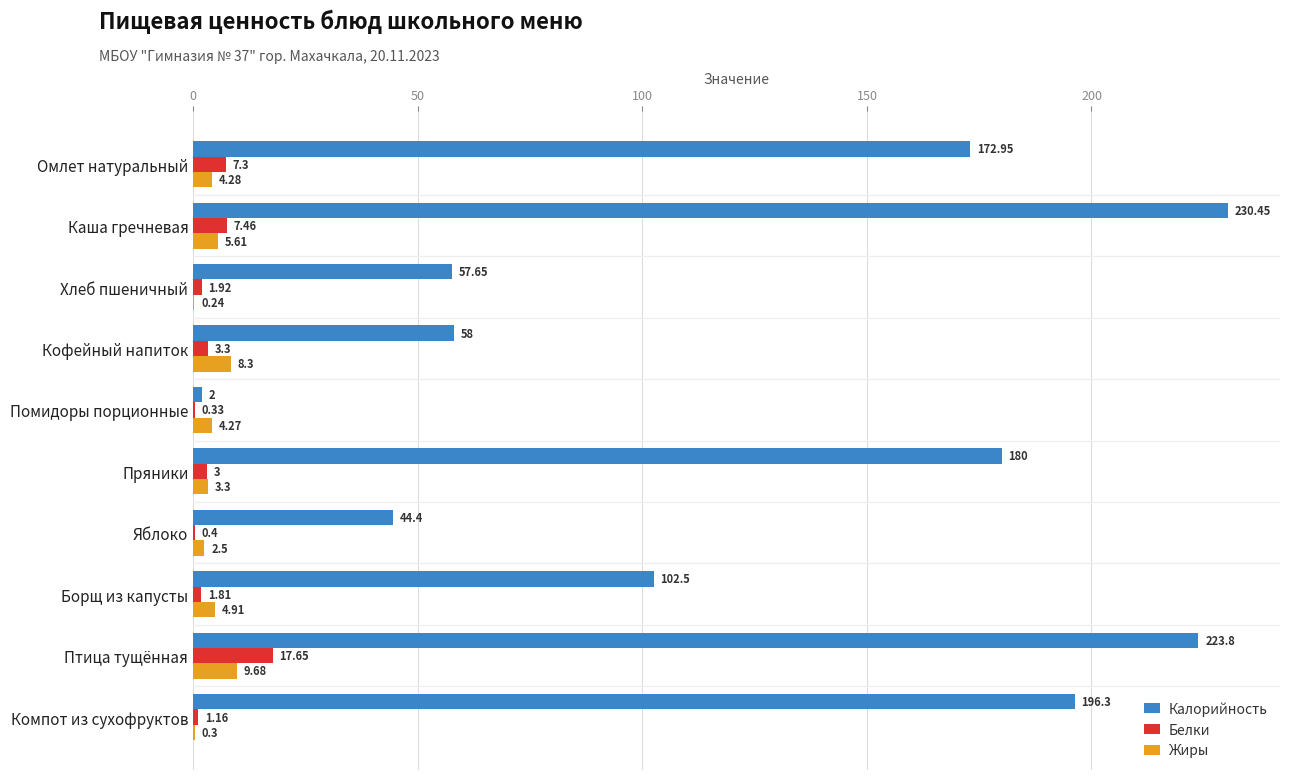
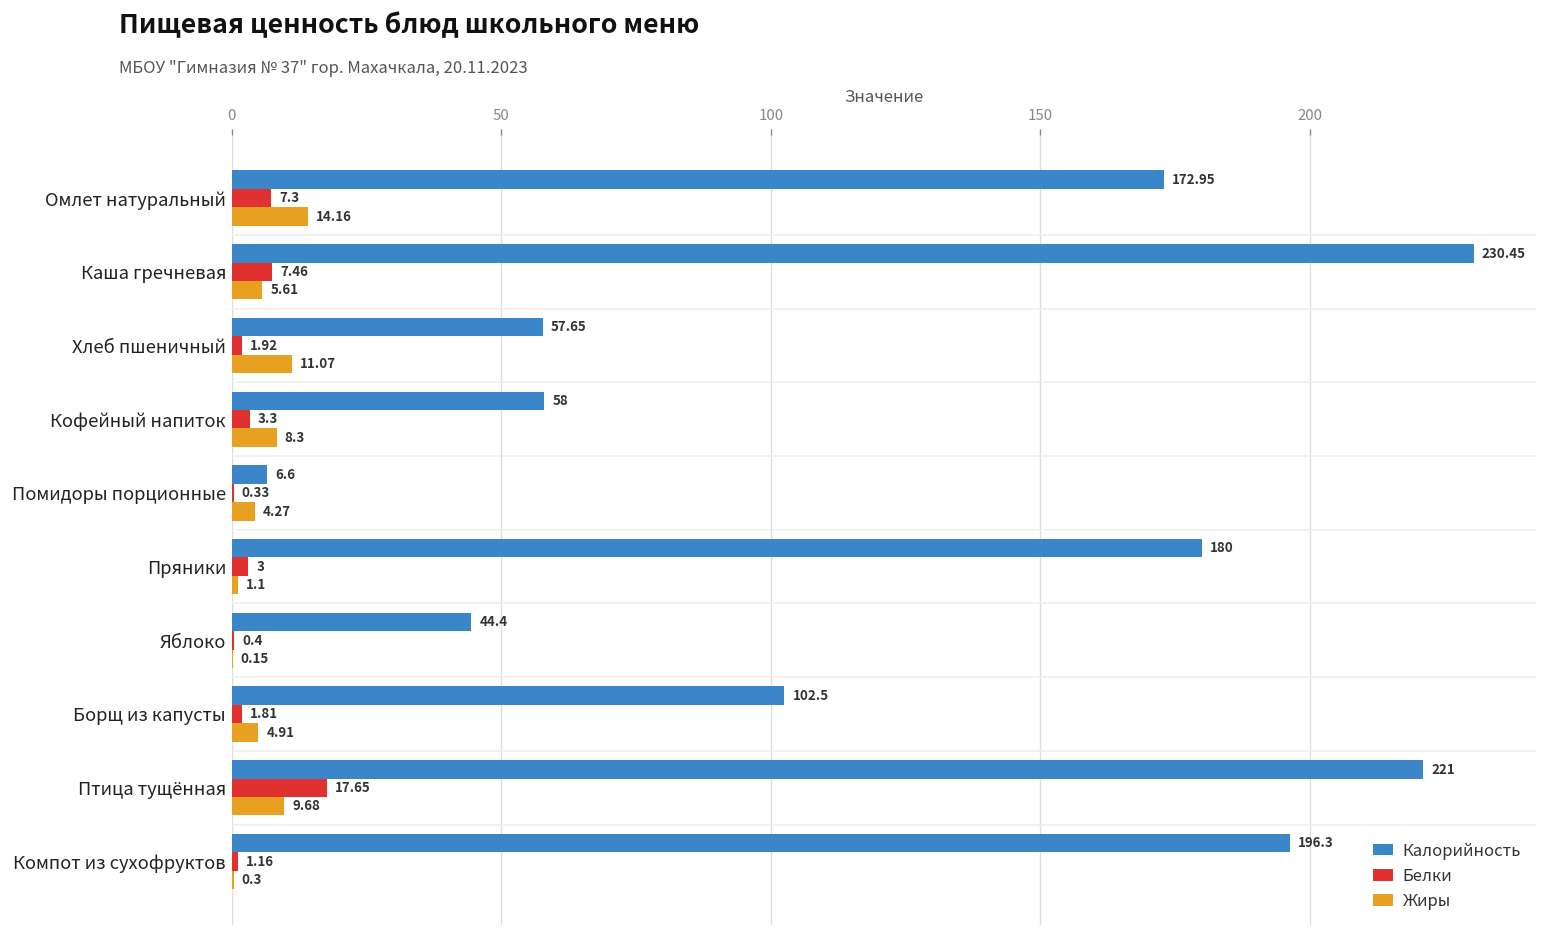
  {
    "Калорийность": {
      "Омлет натуральный": 172.95,
      "Каша гречневая": 230.45,
      "Хлеб пшеничный": 57.65,
      "Кофейный напиток": 58,
-     "Помидоры порционные": 2,
+     "Помидоры порционные": 6.6,
      "Пряники": 180,
      "Яблоко": 44.4,
      "Борщ из капусты": 102.5,
-     "Птица тущённая": 223.8,
+     "Птица тущённая": 221,
      "Компот из сухофруктов": 196.3
    },
    "Белки": {
      "Омлет натуральный": 7.3,
      "Каша гречневая": 7.46,
      "Хлеб пшеничный": 1.92,
      "Кофейный напиток": 3.3,
      "Помидоры порционные": 0.33,
      "Пряники": 3,
      "Яблоко": 0.4,
      "Борщ из капусты": 1.81,
      "Птица тущённая": 17.65,
      "Компот из сухофруктов": 1.16
    },
    "Жиры": {
-     "Омлет натуральный": 4.28,
+     "Омлет натуральный": 14.16,
      "Каша гречневая": 5.61,
-     "Хлеб пшеничный": 0.24,
+     "Хлеб пшеничный": 11.07,
      "Кофейный напиток": 8.3,
      "Помидоры порционные": 4.27,
-     "Пряники": 3.3,
-     "Яблоко": 2.5,
+     "Пряники": 1.1,
+     "Яблоко": 0.15,
      "Борщ из капусты": 4.91,
      "Птица тущённая": 9.68,
      "Компот из сухофруктов": 0.3
    }
  }
